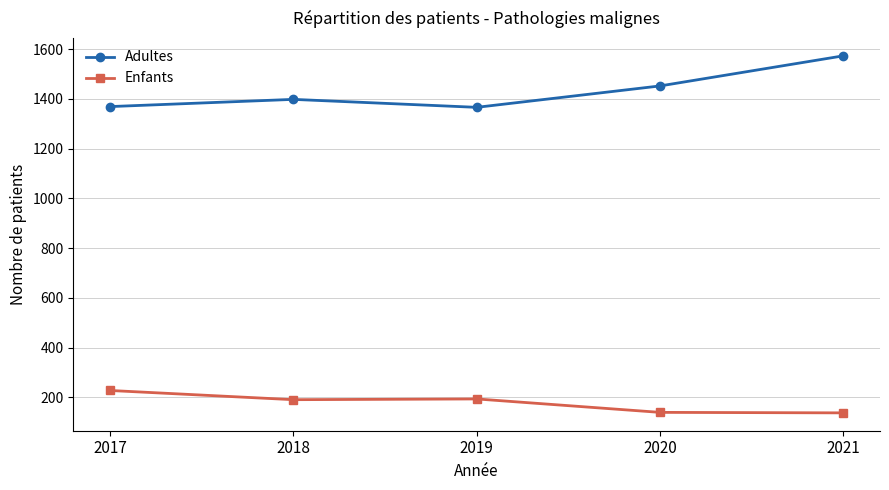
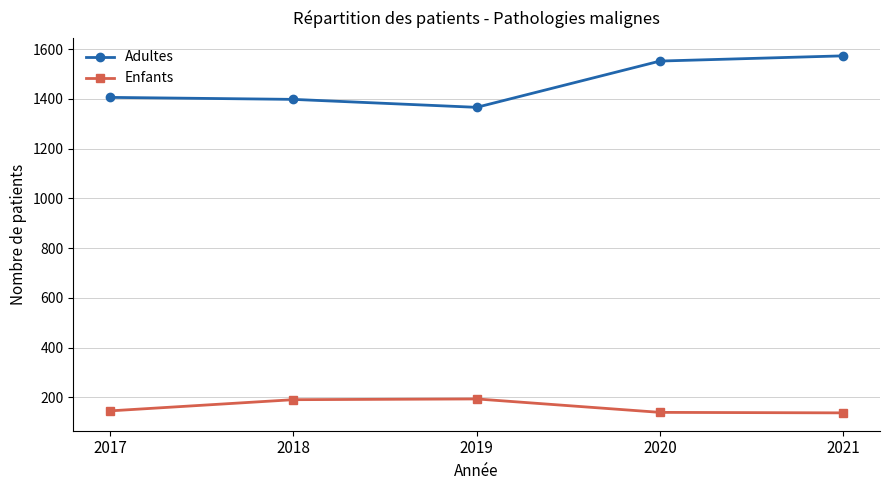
  {
    "Adultes": {
-     "2017": 1370,
+     "2017": 1410,
      "2018": 1400,
      "2019": 1370,
-     "2020": 1450,
+     "2020": 1550,
      "2021": 1570
    },
    "Enfants": {
-     "2017": 230,
+     "2017": 150,
      "2018": 190,
      "2019": 190,
      "2020": 140,
      "2021": 140
    }
  }
